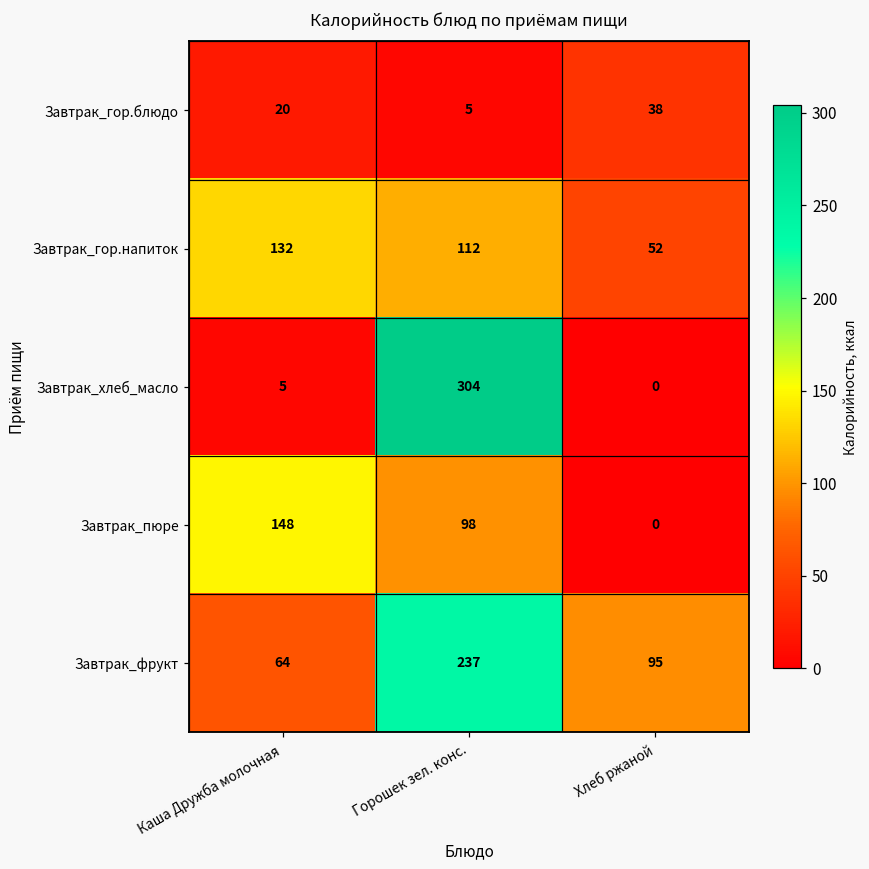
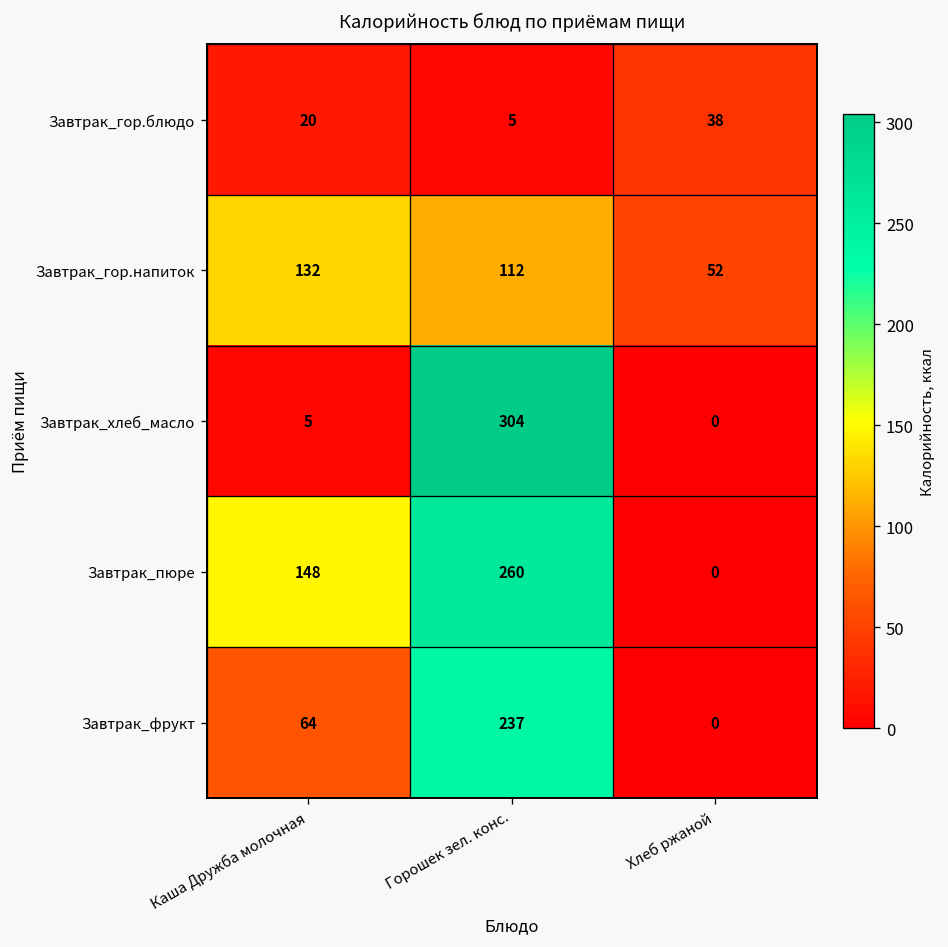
  {
    "Завтрак_гор.блюдо": {
      "Каша Дружба молочная": 20,
      "Горошек зел. конс.": 5,
      "Хлеб ржаной": 38
    },
    "Завтрак_гор.напиток": {
      "Каша Дружба молочная": 132,
      "Горошек зел. конс.": 112,
      "Хлеб ржаной": 52
    },
    "Завтрак_хлеб_масло": {
      "Каша Дружба молочная": 5,
      "Горошек зел. конс.": 304,
      "Хлеб ржаной": 0
    },
    "Завтрак_пюре": {
      "Каша Дружба молочная": 148,
-     "Горошек зел. конс.": 98,
+     "Горошек зел. конс.": 260,
      "Хлеб ржаной": 0
    },
    "Завтрак_фрукт": {
      "Каша Дружба молочная": 64,
      "Горошек зел. конс.": 237,
-     "Хлеб ржаной": 95
+     "Хлеб ржаной": 0
    }
  }
